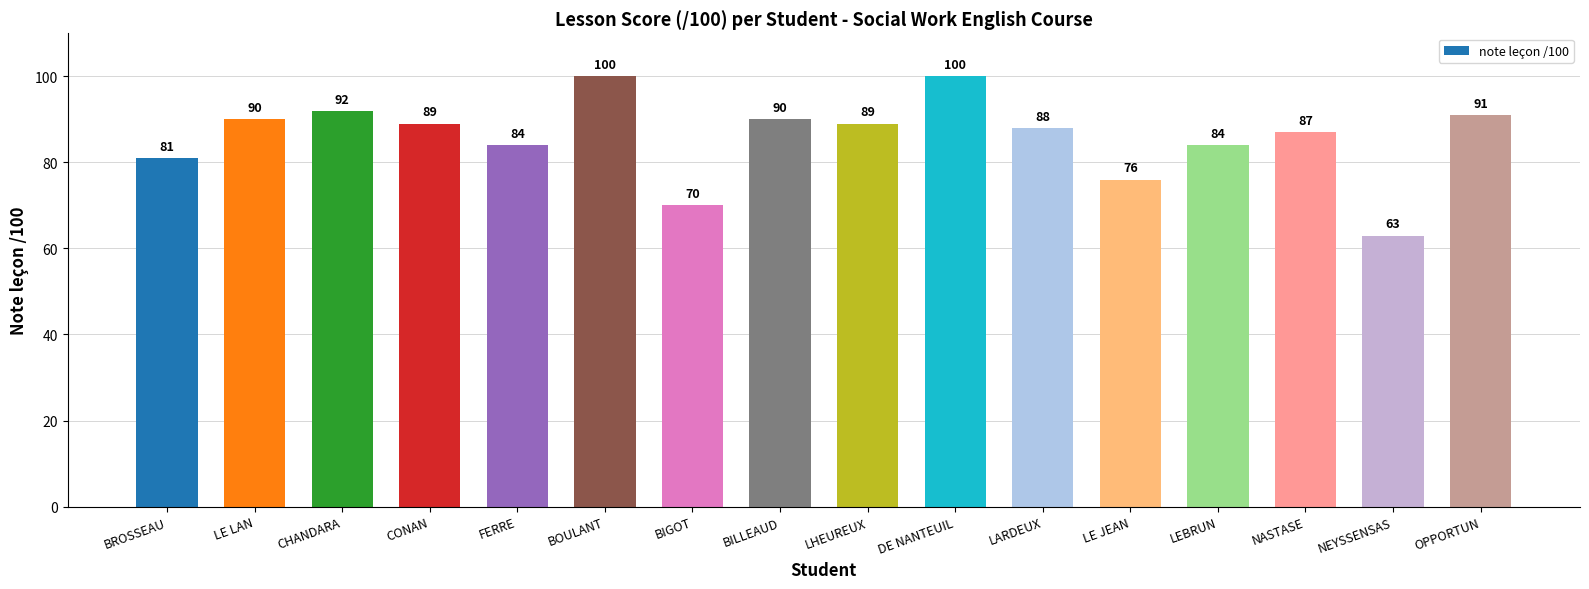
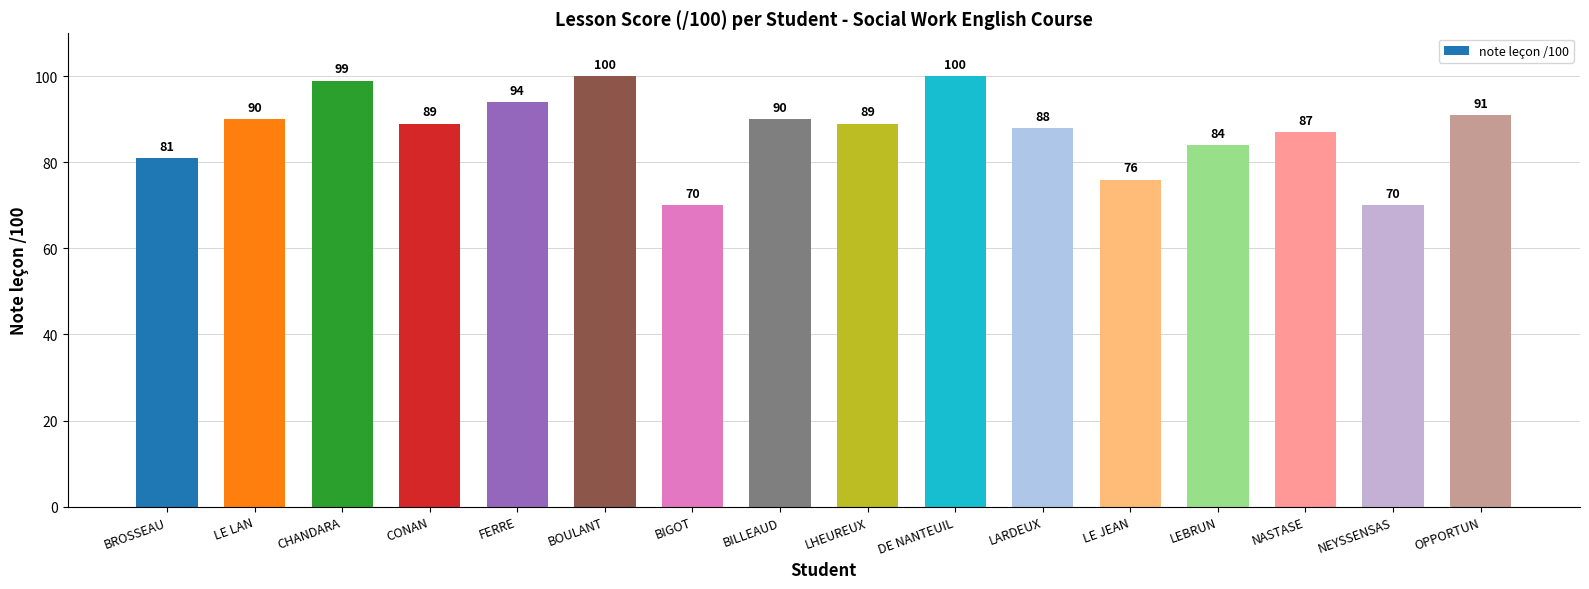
  {
    "BROSSEAU": 81,
    "LE LAN": 90,
-   "CHANDARA": 92,
+   "CHANDARA": 99,
    "CONAN": 89,
-   "FERRE": 84,
+   "FERRE": 94,
    "BOULANT": 100,
    "BIGOT": 70,
    "BILLEAUD": 90,
    "LHEUREUX": 89,
    "DE NANTEUIL": 100,
    "LARDEUX": 88,
    "LE JEAN": 76,
    "LEBRUN": 84,
    "NASTASE": 87,
-   "NEYSSENSAS": 63,
+   "NEYSSENSAS": 70,
    "OPPORTUN": 91
  }
